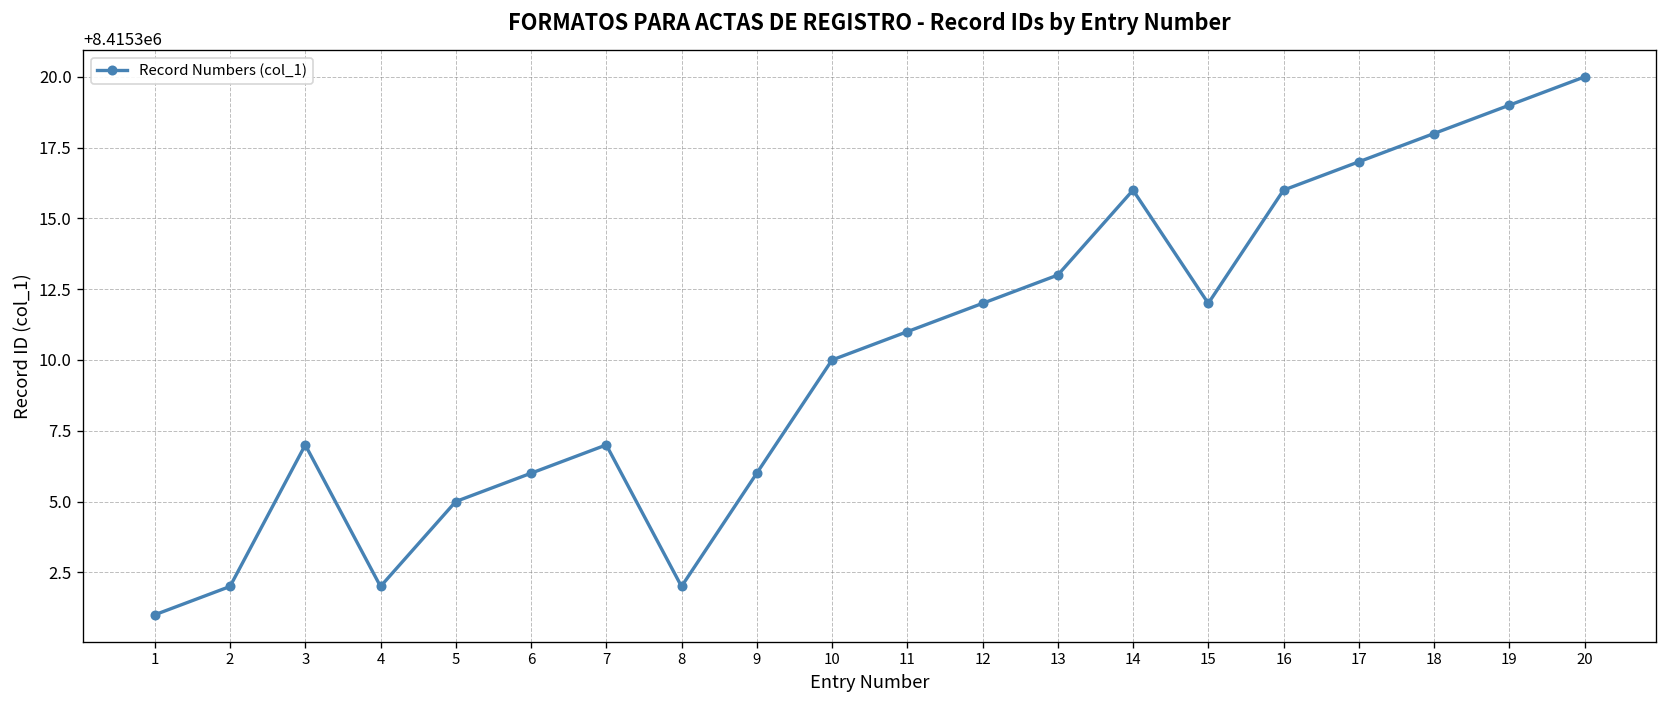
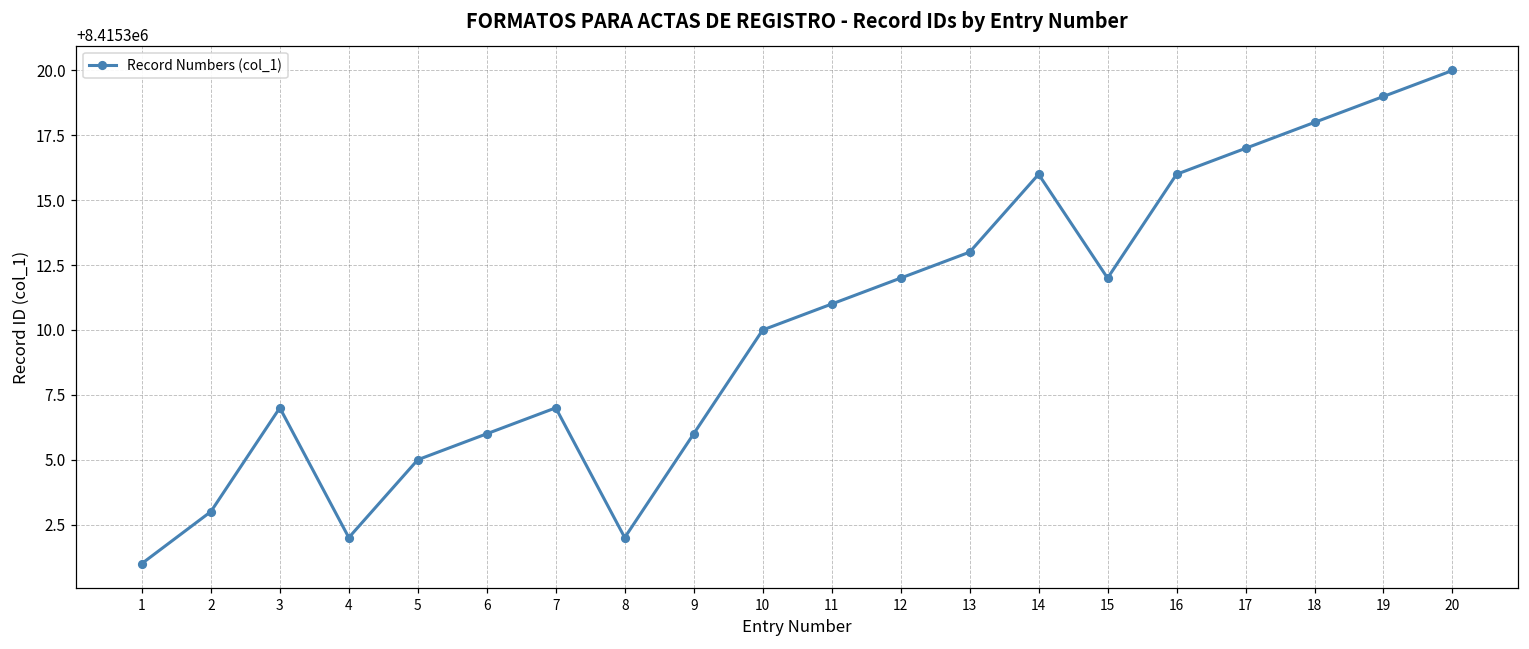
  {
    "1": 8415301,
-   "2": 8415302,
+   "2": 8415303,
    "3": 8415307,
    "4": 8415302,
    "5": 8415305,
    "6": 8415306,
    "7": 8415307,
    "8": 8415302,
    "9": 8415306,
    "10": 8415310,
    "11": 8415311,
    "12": 8415312,
    "13": 8415313,
    "14": 8415316,
    "15": 8415312,
    "16": 8415316,
    "17": 8415317,
    "18": 8415318,
    "19": 8415319,
    "20": 8415320
  }
